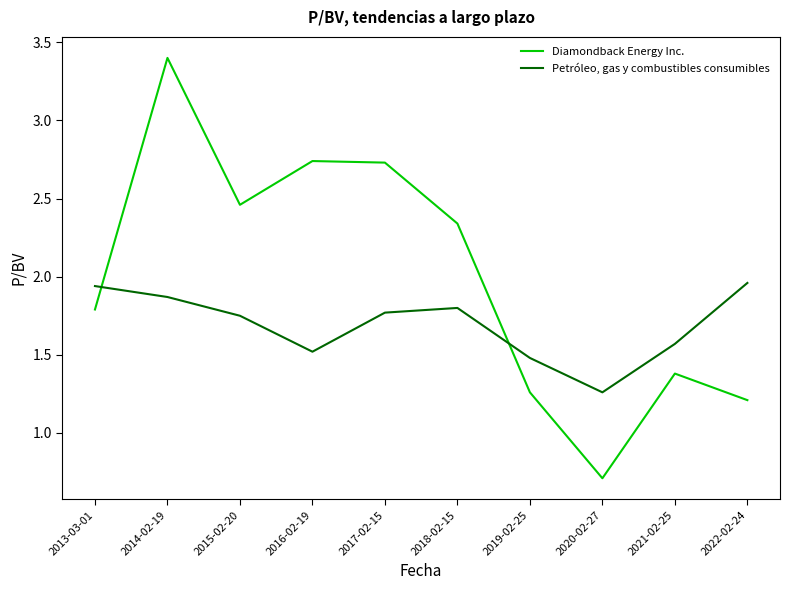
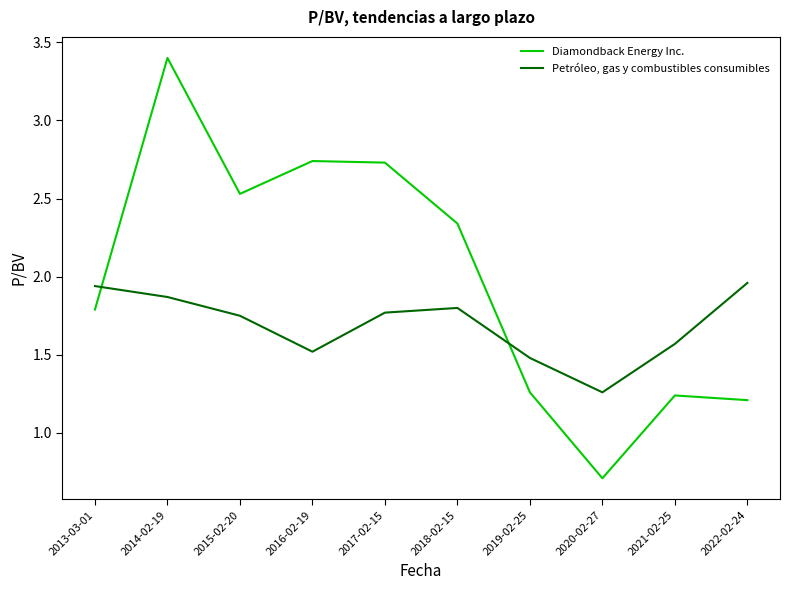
  {
    "Diamondback Energy Inc.": {
      "2013-03-01": 1.79,
      "2014-02-19": 3.40,
-     "2015-02-20": 2.46,
+     "2015-02-20": 2.53,
      "2016-02-19": 2.74,
      "2017-02-15": 2.73,
      "2018-02-15": 2.34,
      "2019-02-25": 1.26,
      "2020-02-27": 0.71,
-     "2021-02-25": 1.38,
+     "2021-02-25": 1.24,
      "2022-02-24": 1.21
    },
    "Petróleo, gas y combustibles consumibles": {
      "2013-03-01": 1.94,
      "2014-02-19": 1.87,
      "2015-02-20": 1.75,
      "2016-02-19": 1.52,
      "2017-02-15": 1.77,
      "2018-02-15": 1.80,
      "2019-02-25": 1.48,
      "2020-02-27": 1.26,
      "2021-02-25": 1.57,
      "2022-02-24": 1.96
    }
  }
